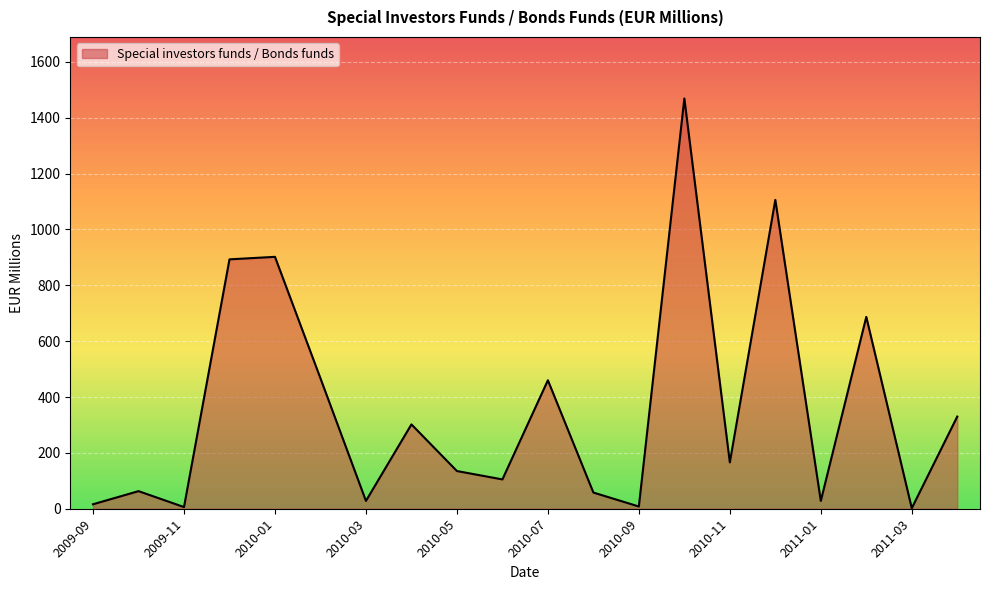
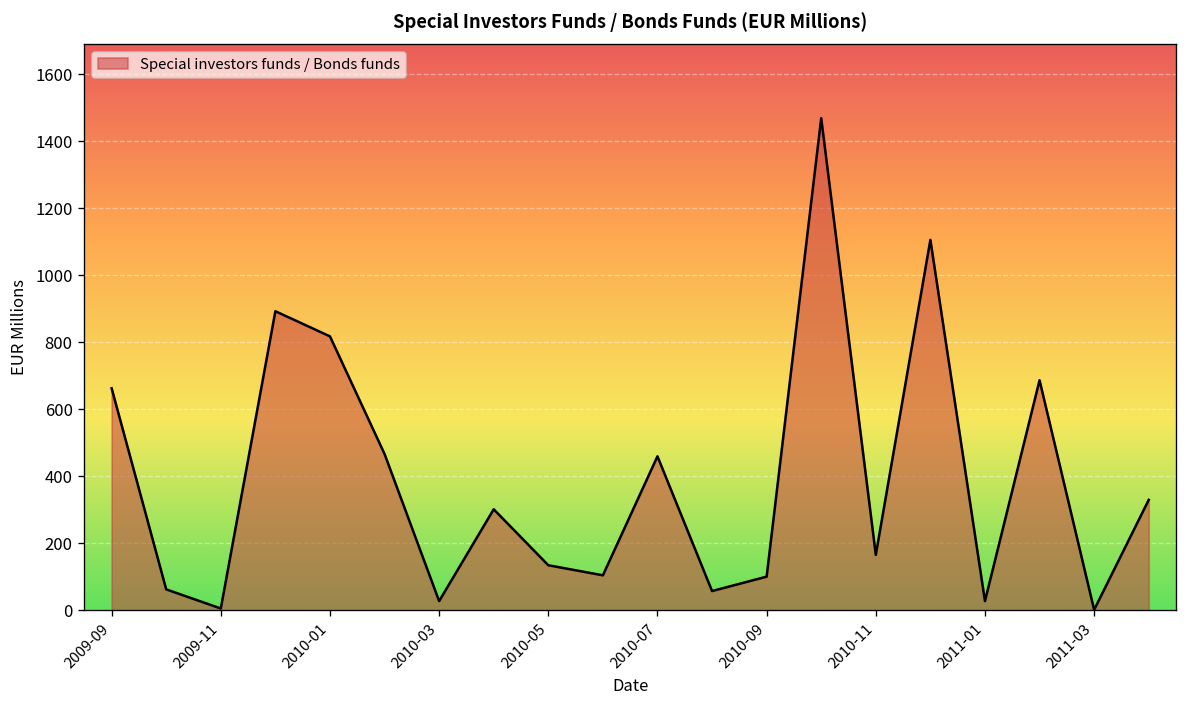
  {
-   "2009-09": 20,
+   "2009-09": 660,
    "2009-11": 10,
-   "2010-01": 900,
+   "2010-01": 820,
    "2010-03": 30,
    "2010-05": 140,
    "2010-07": 460,
-   "2010-09": 10,
+   "2010-09": 100,
    "2010-11": 170,
    "2011-01": 30,
    "2011-03": 0
  }
